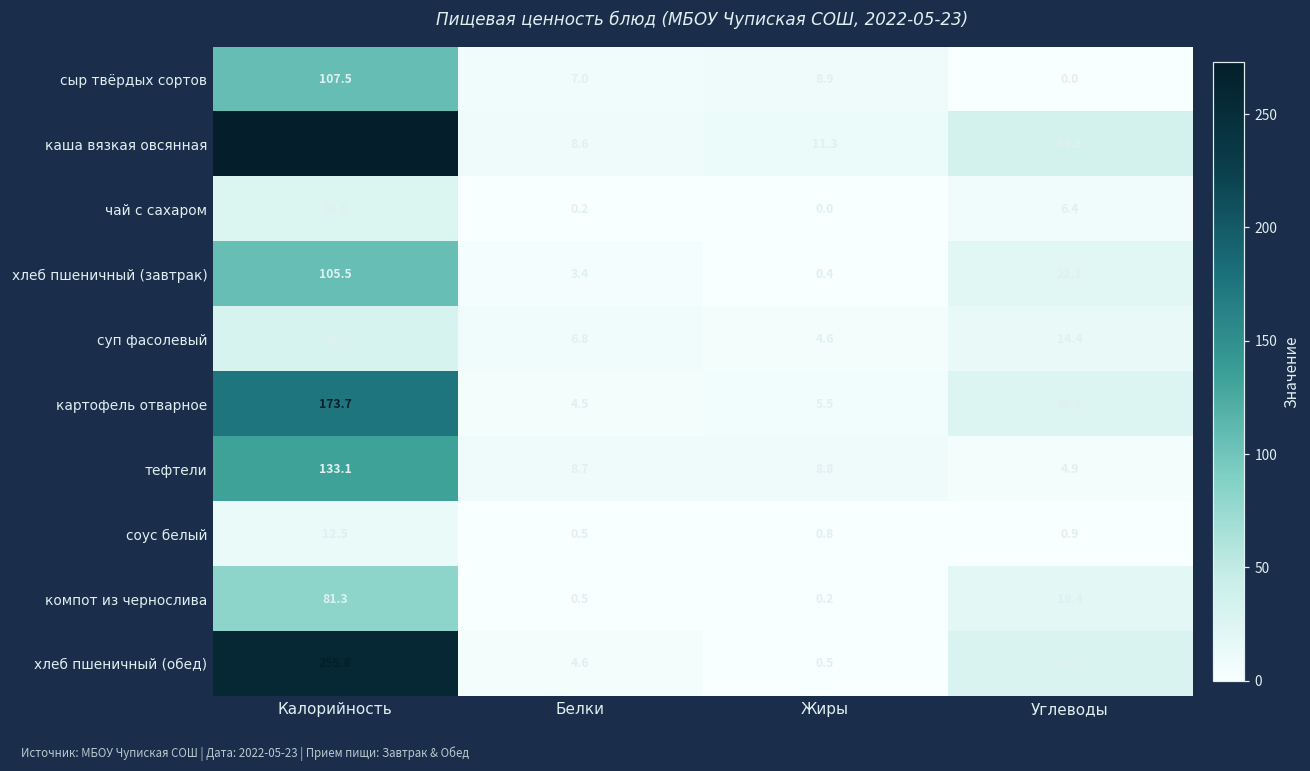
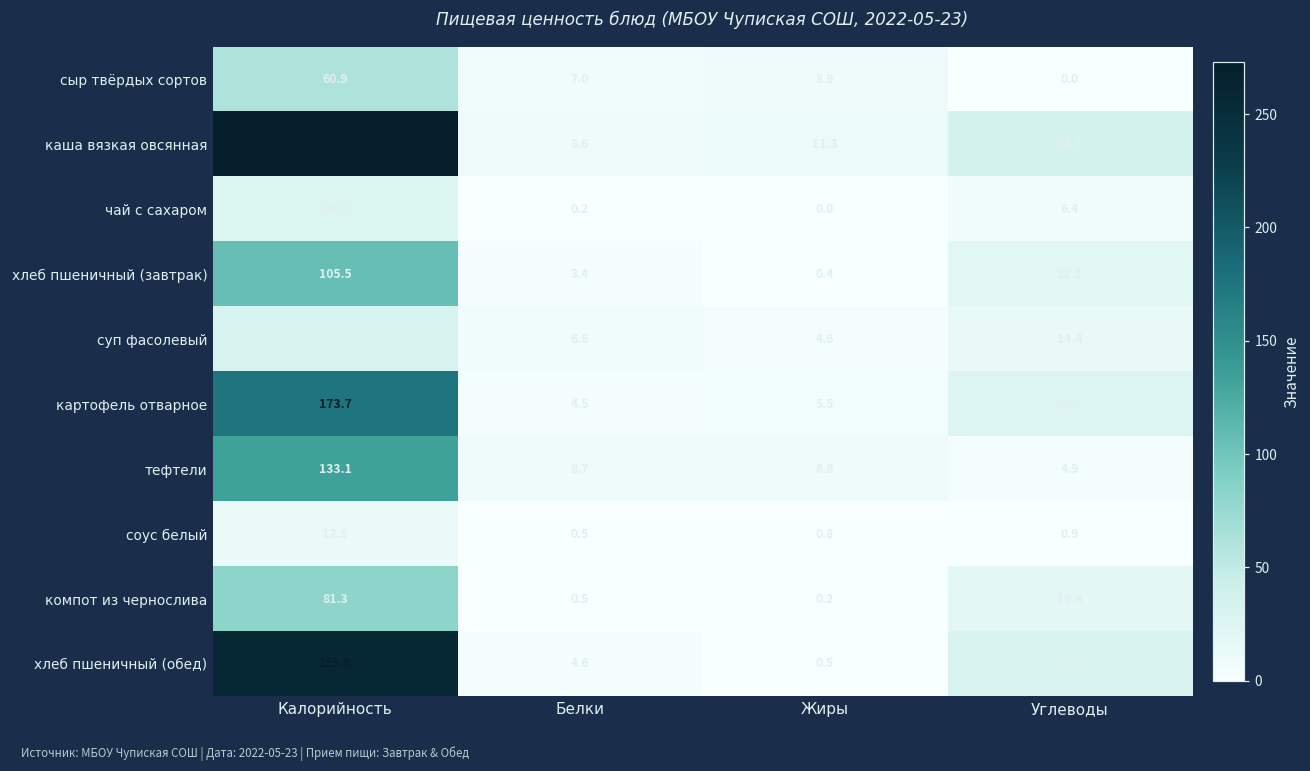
  {
    "сыр твёрдых сортов": {
-     "Калорийность": 107.5
+     "Калорийность": 60.9
    },
    "хлеб пшеничный (завтрак)": {
      "Калорийность": 105.5
    },
    "картофель отварное": {
      "Калорийность": 173.7
    },
    "тефтели": {
      "Калорийность": 133.1
    },
    "компот из чернослива": {
      "Калорийность": 81.3
    }
  }
